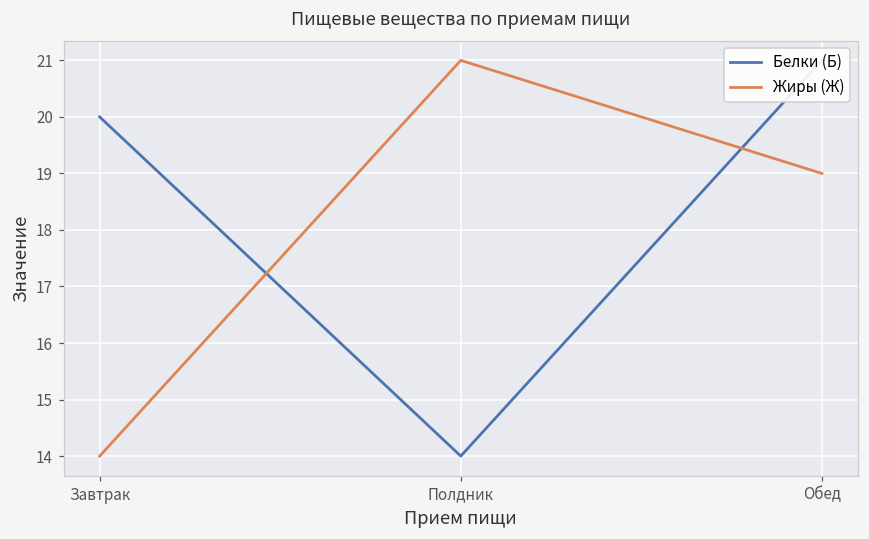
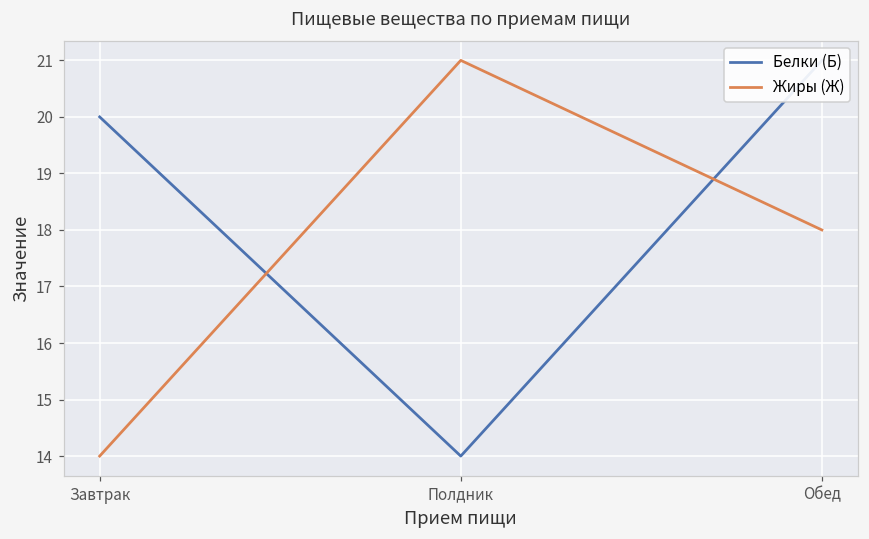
  {
    "Белки (Б)": {
      "Завтрак": 20,
      "Полдник": 14
    },
    "Жиры (Ж)": {
      "Завтрак": 14,
      "Полдник": 21,
-     "Обед": 19
+     "Обед": 18
    }
  }
